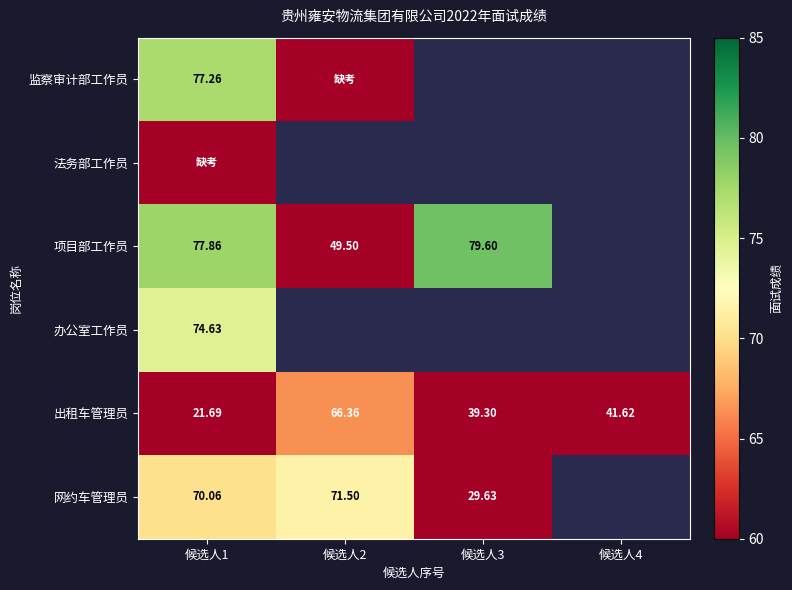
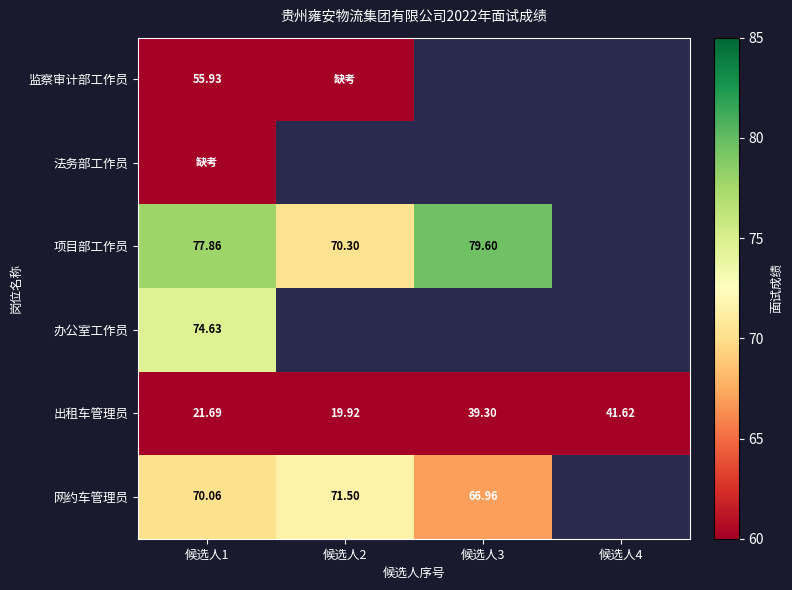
  {
    "监察审计部工作员": {
-     "候选人1": 77.26
+     "候选人1": 55.93
    },
    "项目部工作员": {
      "候选人1": 77.86,
-     "候选人2": 49.50,
+     "候选人2": 70.30,
      "候选人3": 79.60
    },
    "办公室工作员": {
      "候选人1": 74.63
    },
    "出租车管理员": {
      "候选人1": 21.69,
-     "候选人2": 66.36,
+     "候选人2": 19.92,
      "候选人3": 39.30,
      "候选人4": 41.62
    },
    "网约车管理员": {
      "候选人1": 70.06,
      "候选人2": 71.50,
-     "候选人3": 29.63
+     "候选人3": 66.96
    }
  }
